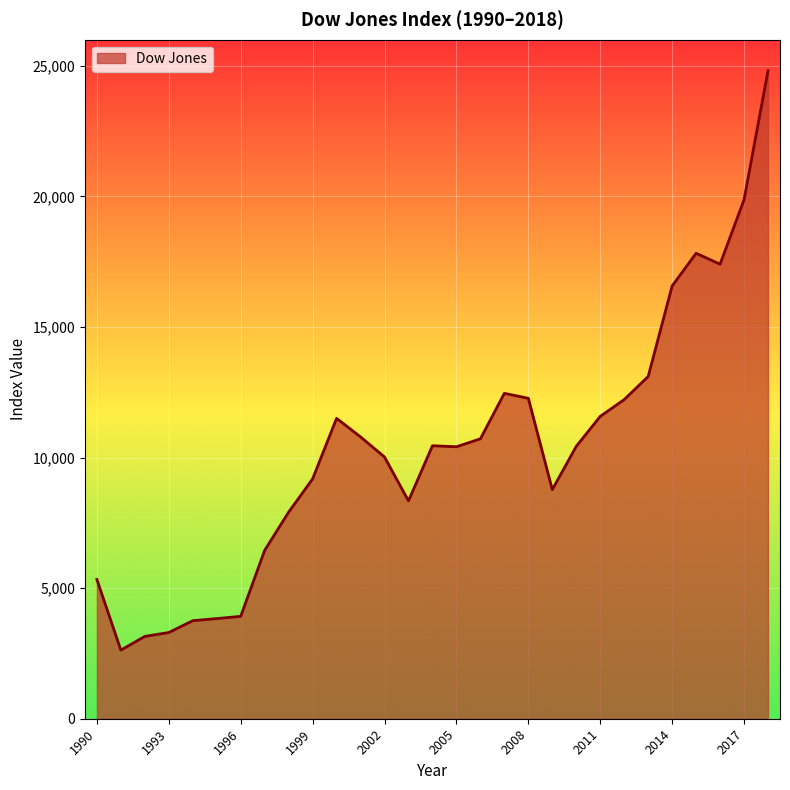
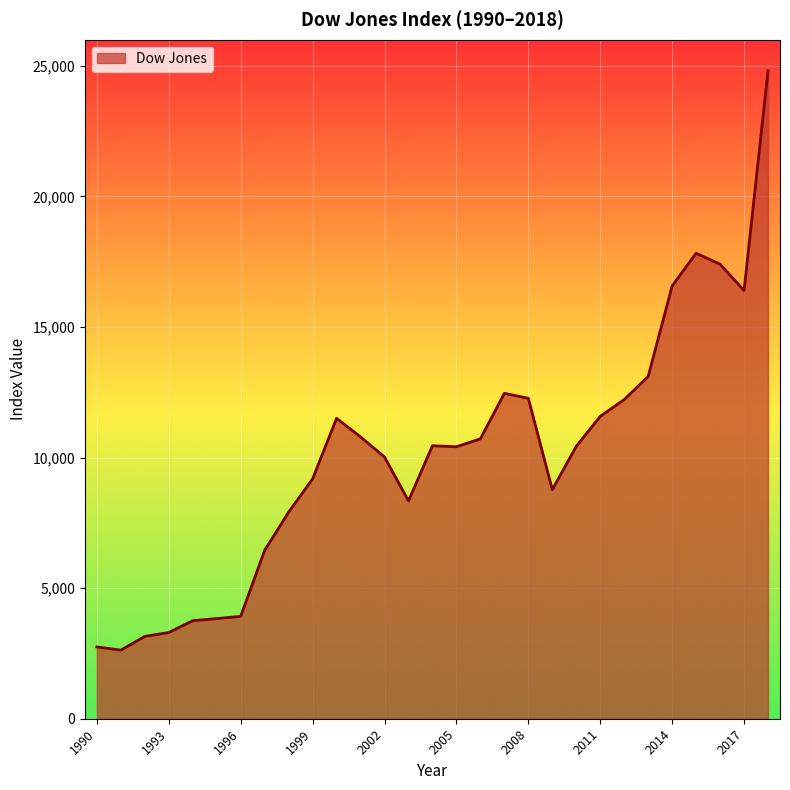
  {
-   "1990": "5,300",
+   "1990": "2,700",
    "1993": "3,300",
    "1996": "3,900",
    "1999": "9,200",
    "2002": "10,000",
    "2005": "10,400",
    "2008": "12,300",
    "2011": "11,600",
    "2014": "16,600",
-   "2017": "19,900"
+   "2017": "16,400"
  }
